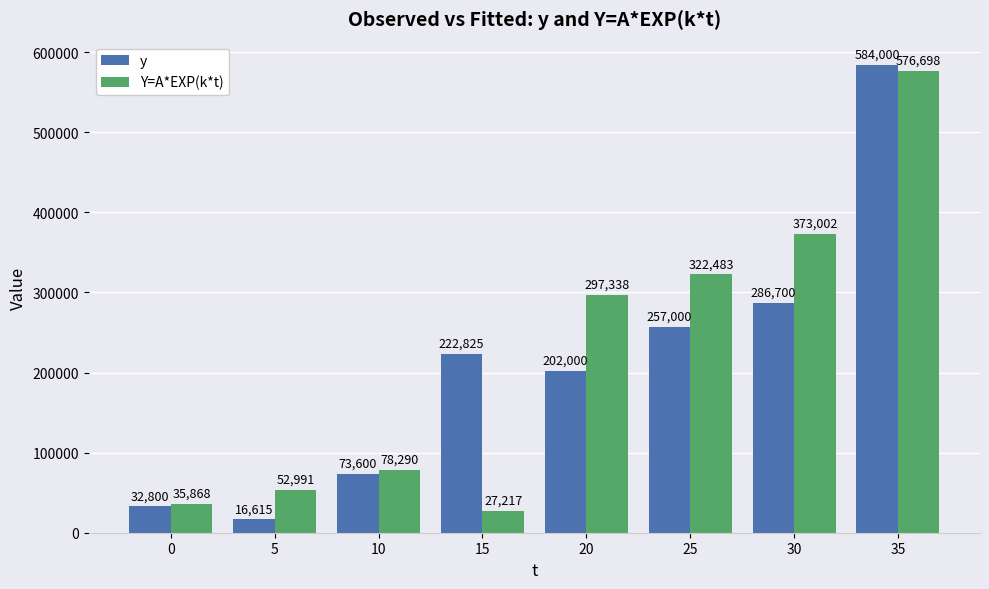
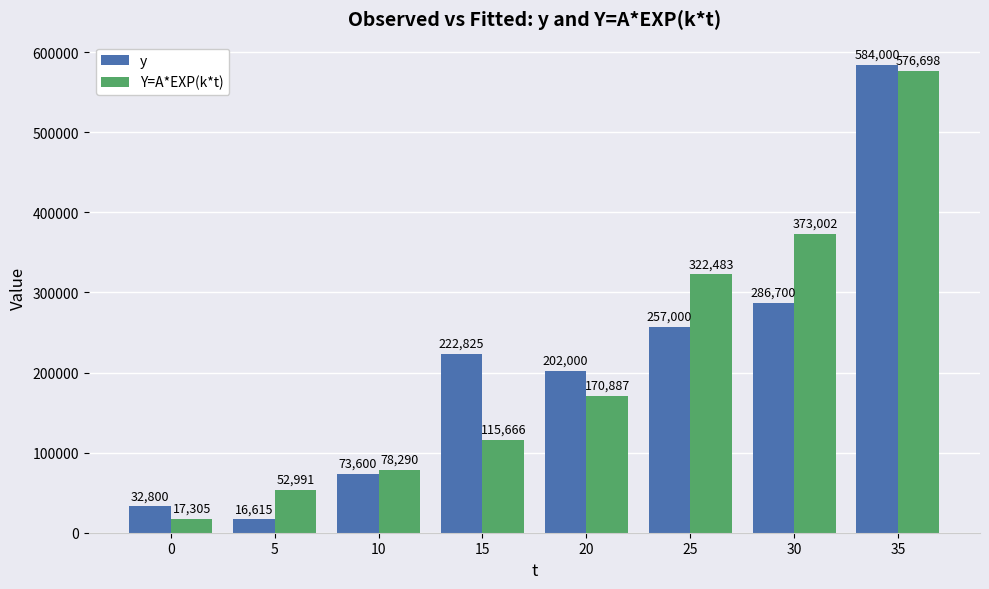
  {
    "y": {
      "0": "32,800",
      "5": "16,615",
      "10": "73,600",
      "15": "222,825",
      "20": "202,000",
      "25": "257,000",
      "30": "286,700",
      "35": "584,000"
    },
    "Y=A*EXP(k*t)": {
-     "0": "35,868",
+     "0": "17,305",
      "5": "52,991",
      "10": "78,290",
-     "15": "27,217",
-     "20": "297,338",
+     "15": "115,666",
+     "20": "170,887",
      "25": "322,483",
      "30": "373,002",
      "35": "576,698"
    }
  }
